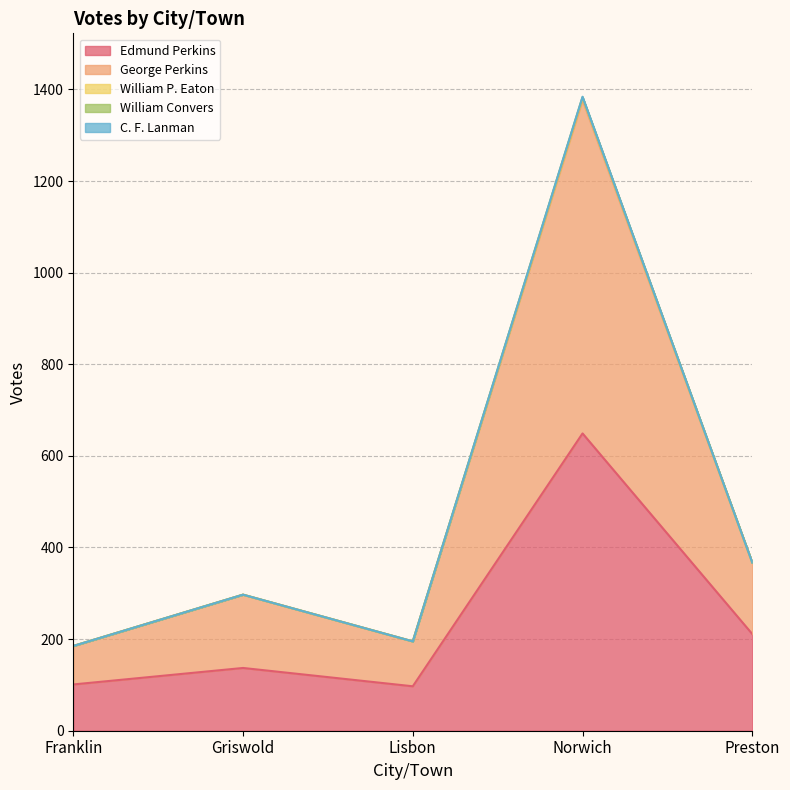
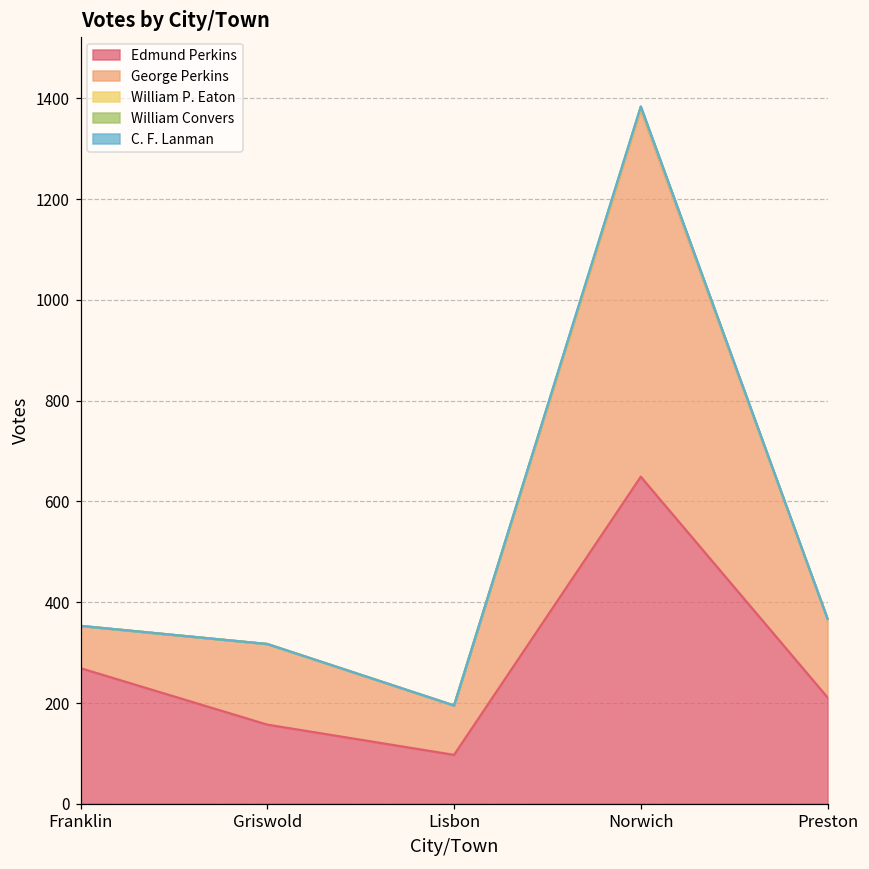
  {
    "Edmund Perkins": {
-     "Franklin": 100,
-     "Griswold": 140,
+     "Franklin": 270,
+     "Griswold": 160,
      "Lisbon": 100,
      "Norwich": 650,
      "Preston": 210
    }
  }
